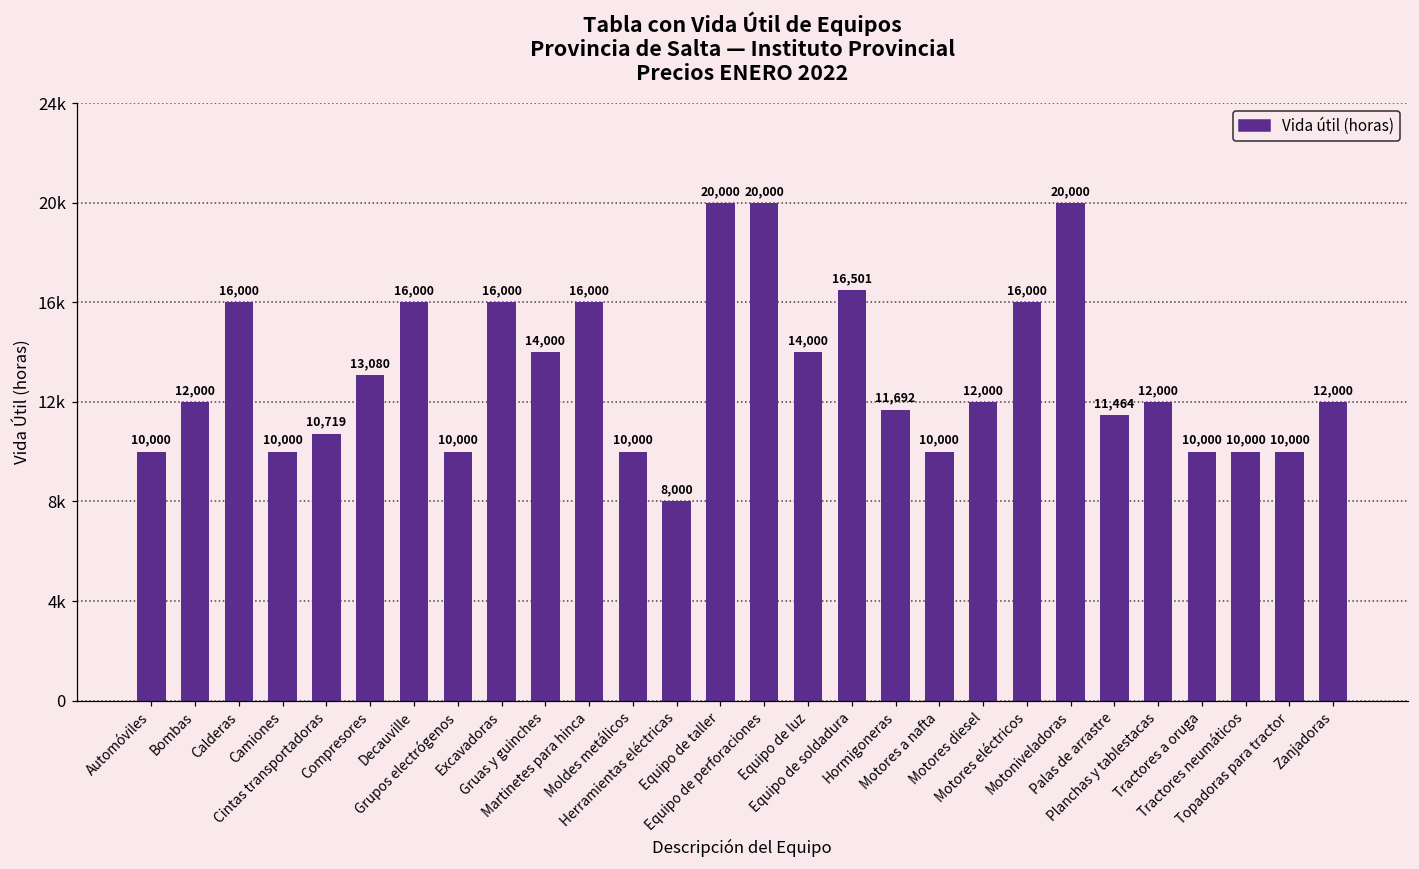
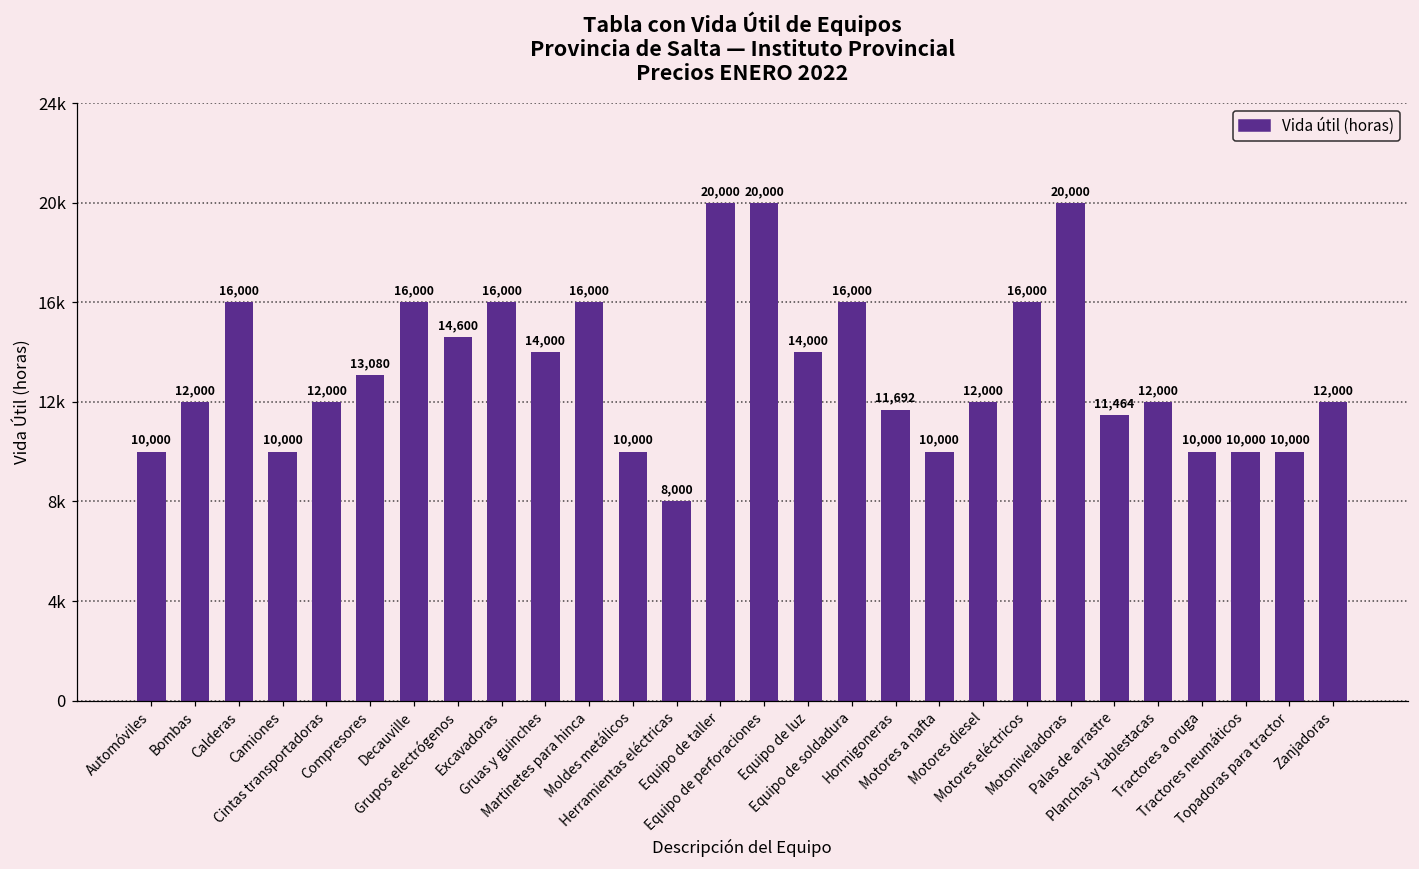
  {
    "Automóviles": "10,000",
    "Bombas": "12,000",
    "Calderas": "16,000",
    "Camiones": "10,000",
-   "Cintas transportadoras": "10,719",
+   "Cintas transportadoras": "12,000",
    "Compresores": "13,080",
    "Decauville": "16,000",
-   "Grupos electrógenos": "10,000",
+   "Grupos electrógenos": "14,600",
    "Excavadoras": "16,000",
    "Gruas y guinches": "14,000",
    "Martinetes para hinca": "16,000",
    "Moldes metálicos": "10,000",
    "Herramientas eléctricas": "8,000",
    "Equipo de taller": "20,000",
    "Equipo de perforaciones": "20,000",
    "Equipo de luz": "14,000",
-   "Equipo de soldadura": "16,501",
+   "Equipo de soldadura": "16,000",
    "Hormigoneras": "11,692",
    "Motores a nafta": "10,000",
    "Motores diesel": "12,000",
    "Motores eléctricos": "16,000",
    "Motoniveladoras": "20,000",
    "Palas de arrastre": "11,464",
    "Planchas y tablestacas": "12,000",
    "Tractores a oruga": "10,000",
    "Tractores neumáticos": "10,000",
    "Topadoras para tractor": "10,000",
    "Zanjadoras": "12,000"
  }
